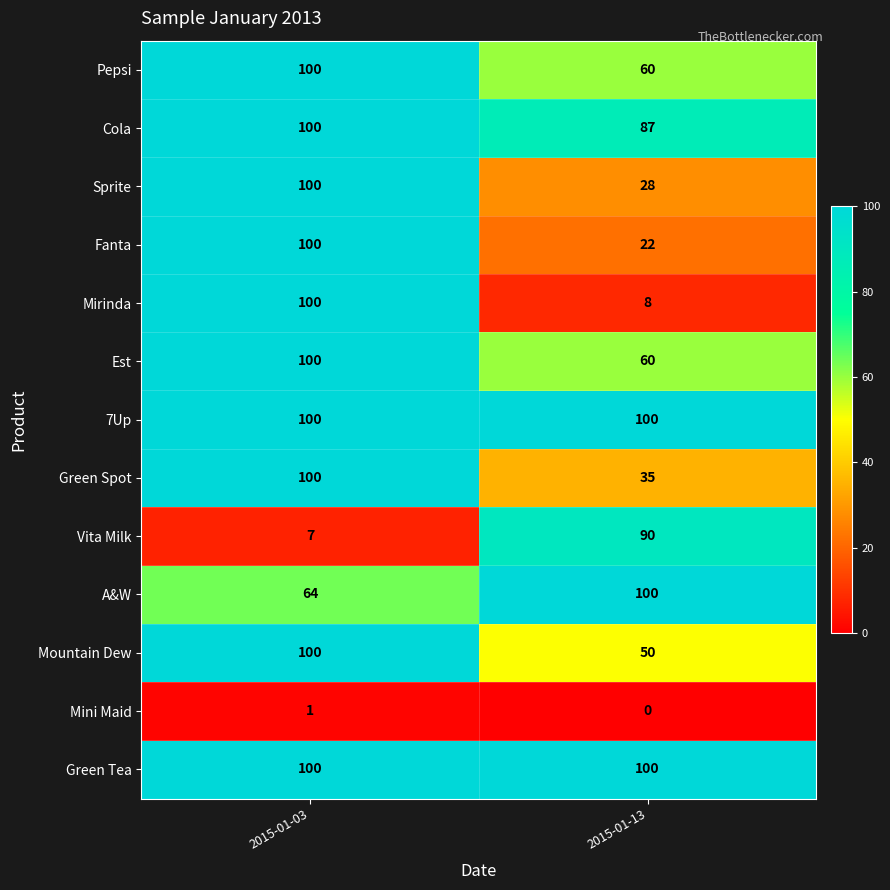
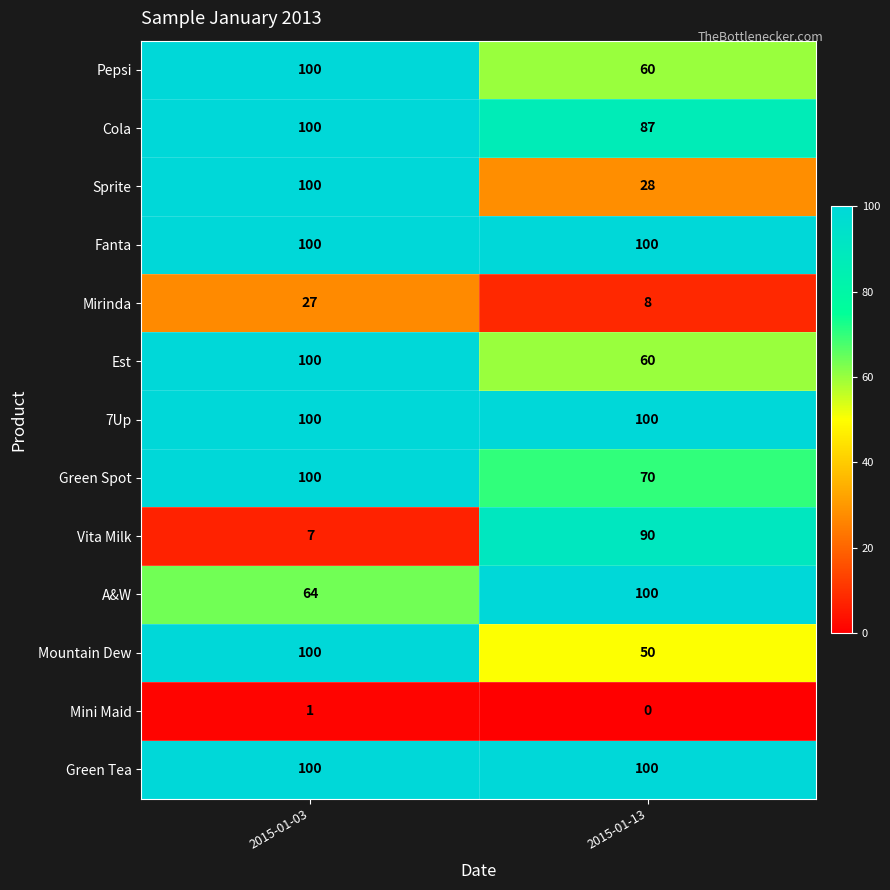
  {
    "Pepsi": {
      "2015-01-03": 100,
      "2015-01-13": 60
    },
    "Cola": {
      "2015-01-03": 100,
      "2015-01-13": 87
    },
    "Sprite": {
      "2015-01-03": 100,
      "2015-01-13": 28
    },
    "Fanta": {
      "2015-01-03": 100,
-     "2015-01-13": 22
+     "2015-01-13": 100
    },
    "Mirinda": {
-     "2015-01-03": 100,
+     "2015-01-03": 27,
      "2015-01-13": 8
    },
    "Est": {
      "2015-01-03": 100,
      "2015-01-13": 60
    },
    "7Up": {
      "2015-01-03": 100,
      "2015-01-13": 100
    },
    "Green Spot": {
      "2015-01-03": 100,
-     "2015-01-13": 35
+     "2015-01-13": 70
    },
    "Vita Milk": {
      "2015-01-03": 7,
      "2015-01-13": 90
    },
    "A&W": {
      "2015-01-03": 64,
      "2015-01-13": 100
    },
    "Mountain Dew": {
      "2015-01-03": 100,
      "2015-01-13": 50
    },
    "Mini Maid": {
      "2015-01-03": 1,
      "2015-01-13": 0
    },
    "Green Tea": {
      "2015-01-03": 100,
      "2015-01-13": 100
    }
  }
